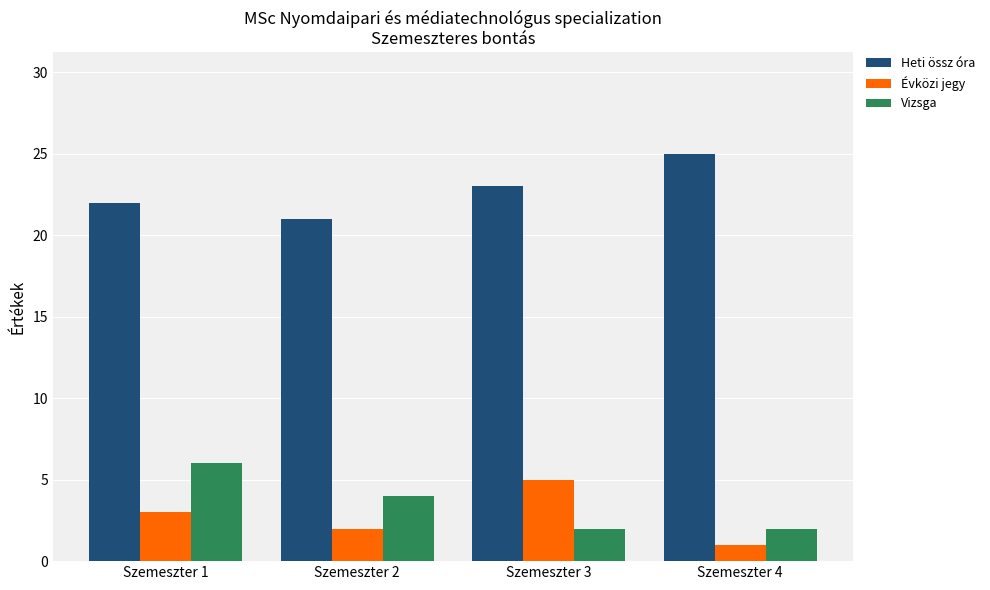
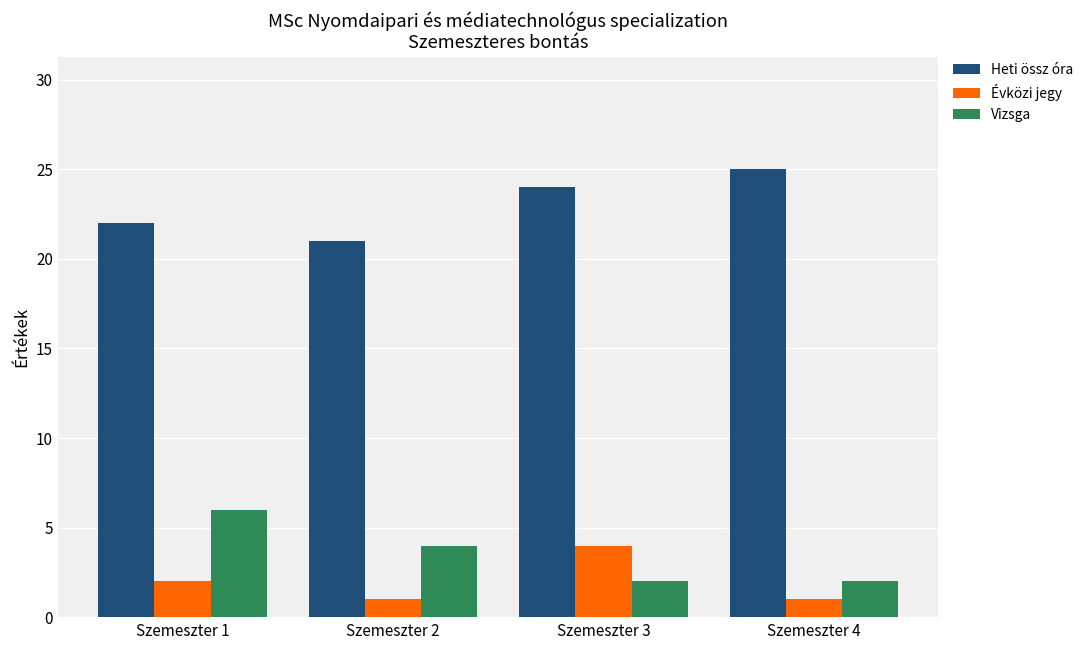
  {
    "Heti össz óra": {
      "Szemeszter 1": 22,
      "Szemeszter 2": 21,
-     "Szemeszter 3": 23,
+     "Szemeszter 3": 24,
      "Szemeszter 4": 25
    },
    "Évközi jegy": {
-     "Szemeszter 1": 3,
-     "Szemeszter 2": 2,
-     "Szemeszter 3": 5,
+     "Szemeszter 1": 2,
+     "Szemeszter 2": 1,
+     "Szemeszter 3": 4,
      "Szemeszter 4": 1
    },
    "Vizsga": {
      "Szemeszter 1": 6,
      "Szemeszter 2": 4,
      "Szemeszter 3": 2,
      "Szemeszter 4": 2
    }
  }
